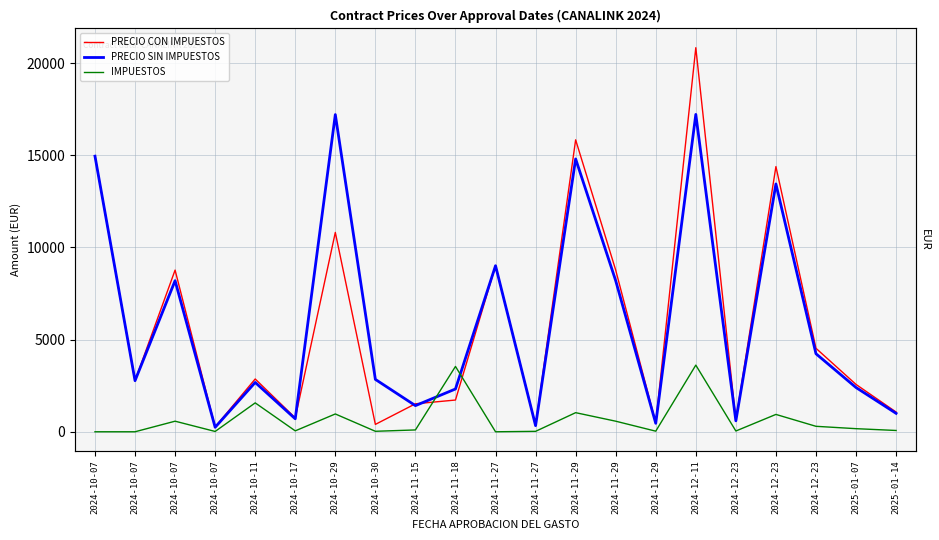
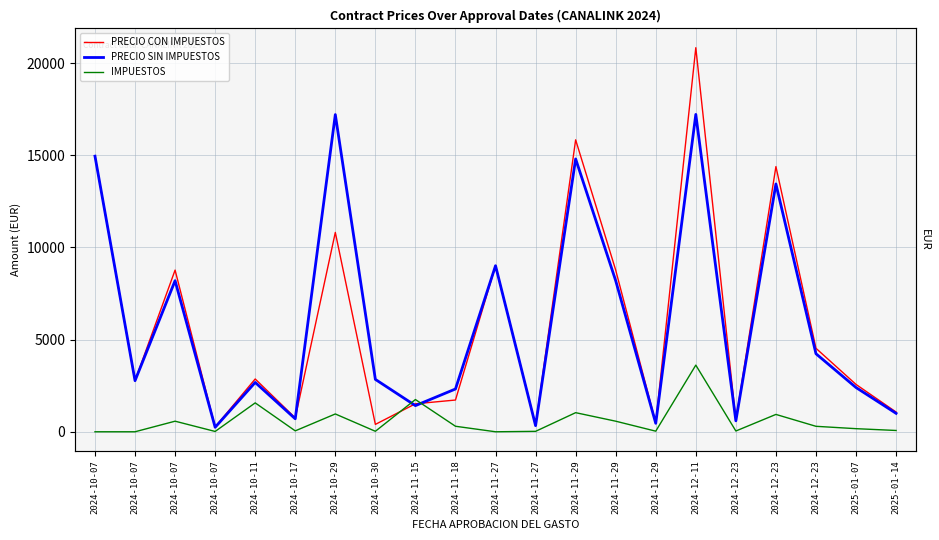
  {
    "PRECIO CON IMPUESTOS": {
      "2024-10-11": 2900,
      "2024-10-29": 10800,
      "2024-10-30": 400,
      "2024-11-18": 1700,
      "2024-12-11": 20800,
      "2025-01-07": 2600
    },
    "PRECIO SIN IMPUESTOS": {
      "2024-10-11": 2700,
      "2024-10-29": 17200,
      "2024-10-30": 2800,
      "2024-11-18": 2300,
      "2024-12-11": 17200,
      "2025-01-07": 2400
    },
    "IMPUESTOS": {
      "2024-10-11": 1600,
      "2024-10-17": 0,
      "2024-10-29": 1000,
      "2024-10-30": 0,
-     "2024-11-15": 100,
-     "2024-11-18": 3500,
+     "2024-11-15": 1700,
+     "2024-11-18": 300,
      "2024-12-11": 3600,
      "2025-01-07": 200,
      "2025-01-14": 100
    }
  }
